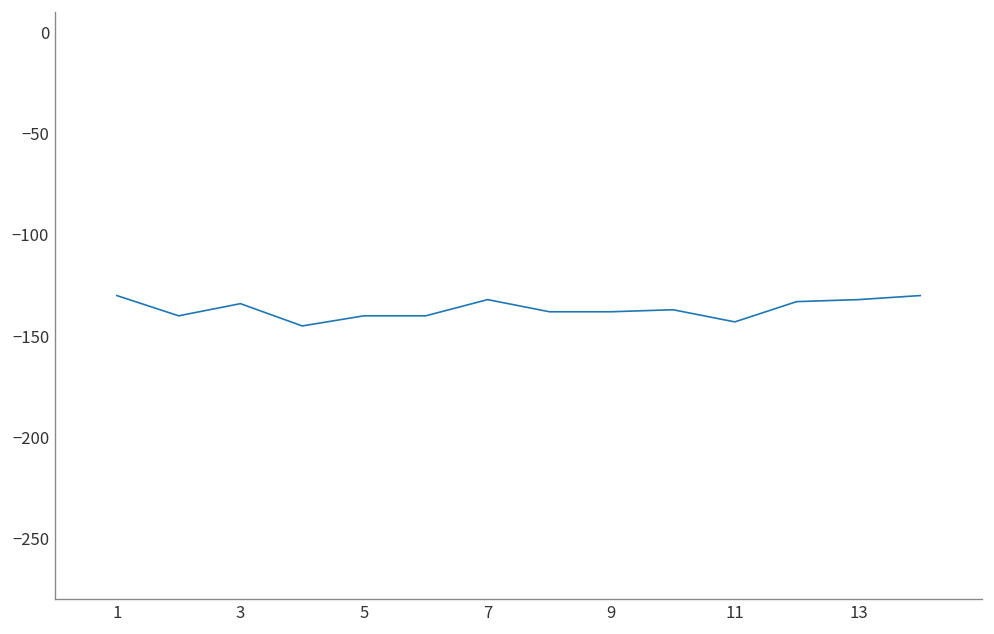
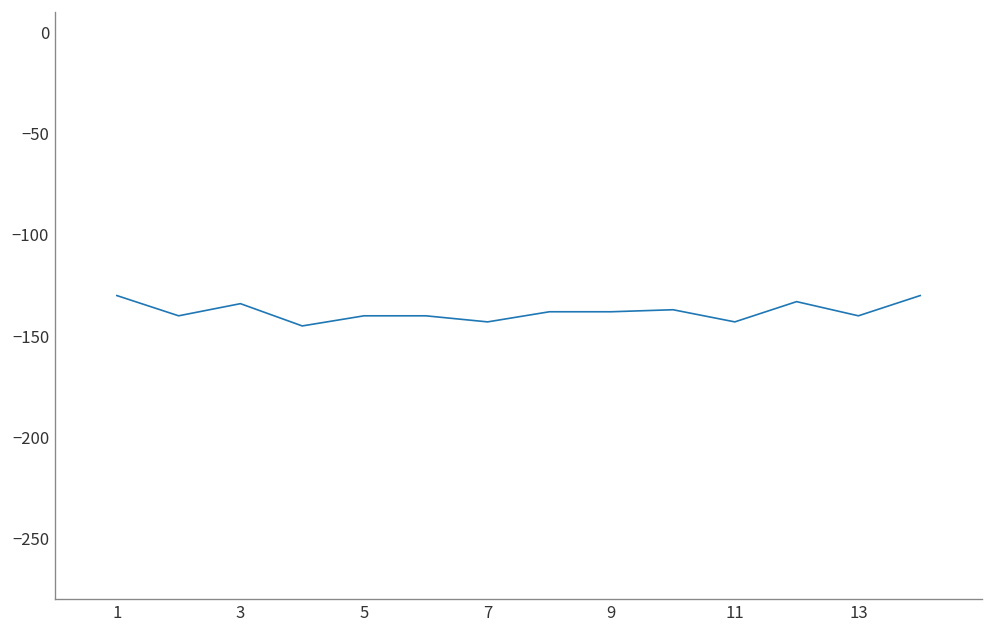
  {
    "1": -130,
    "3": -134,
    "5": -140,
-   "7": -132,
+   "7": -143,
    "9": -138,
    "11": -143,
-   "13": -132
+   "13": -140
  }
